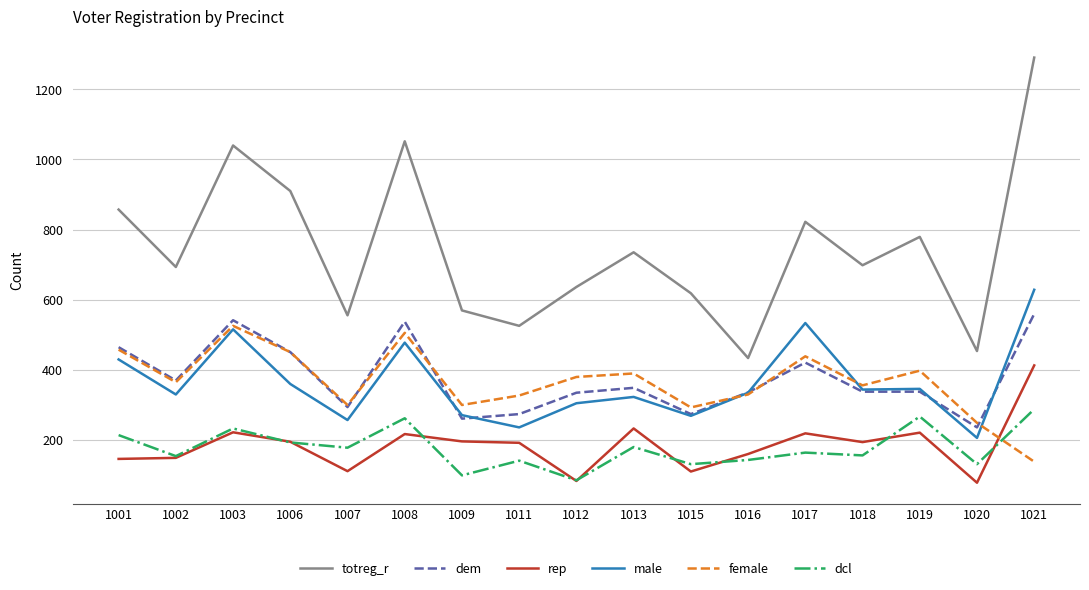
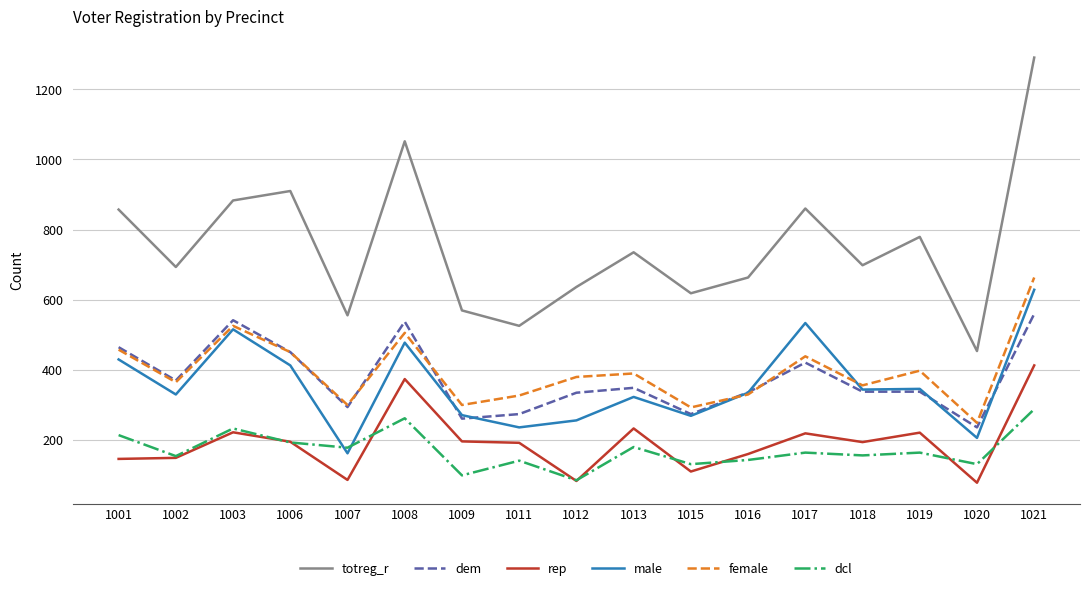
  {
    "totreg_r": {
      "1001": 860,
      "1002": 690,
-     "1003": 1040,
+     "1003": 880,
      "1006": 910,
      "1007": 560,
      "1008": 1050,
      "1009": 570,
      "1011": 530,
      "1012": 640,
      "1013": 740,
      "1015": 620,
-     "1016": 430,
-     "1017": 820,
+     "1016": 660,
+     "1017": 860,
      "1018": 700,
      "1019": 780,
      "1020": 450,
      "1021": 1290
    },
    "dem": {
      "1003": 540,
      "1008": 540,
      "1009": 260,
      "1011": 270,
      "1012": 330,
      "1013": 350,
      "1017": 420,
      "1019": 340,
      "1020": 240,
      "1021": 560
    },
    "rep": {
      "1001": 150,
      "1003": 220,
-     "1007": 110,
-     "1008": 220,
+     "1007": 90,
+     "1008": 370,
      "1009": 200,
      "1011": 190,
      "1013": 230,
      "1015": 110,
      "1016": 160,
      "1017": 220,
      "1018": 190,
      "1019": 220,
      "1020": 80,
      "1021": 410
    },
    "male": {
      "1001": 430,
      "1002": 330,
      "1003": 520,
-     "1006": 360,
-     "1007": 260,
+     "1006": 410,
+     "1007": 160,
      "1008": 480,
      "1009": 270,
      "1011": 240,
-     "1012": 300,
+     "1012": 260,
      "1013": 320,
      "1017": 530,
      "1019": 350,
      "1020": 210,
      "1021": 630
    },
    "female": {
      "1003": 530,
      "1008": 510,
      "1009": 300,
      "1011": 330,
      "1012": 380,
      "1013": 390,
      "1015": 290,
      "1017": 440,
      "1018": 360,
      "1019": 400,
      "1020": 250,
-     "1021": 140
+     "1021": 660
    },
    "dcl": {
      "1001": 210,
      "1003": 230,
      "1007": 180,
      "1008": 260,
      "1009": 100,
      "1011": 140,
      "1013": 180,
      "1015": 130,
      "1016": 140,
      "1017": 160,
      "1018": 160,
-     "1019": 270,
+     "1019": 160,
      "1020": 130,
      "1021": 290
    }
  }
